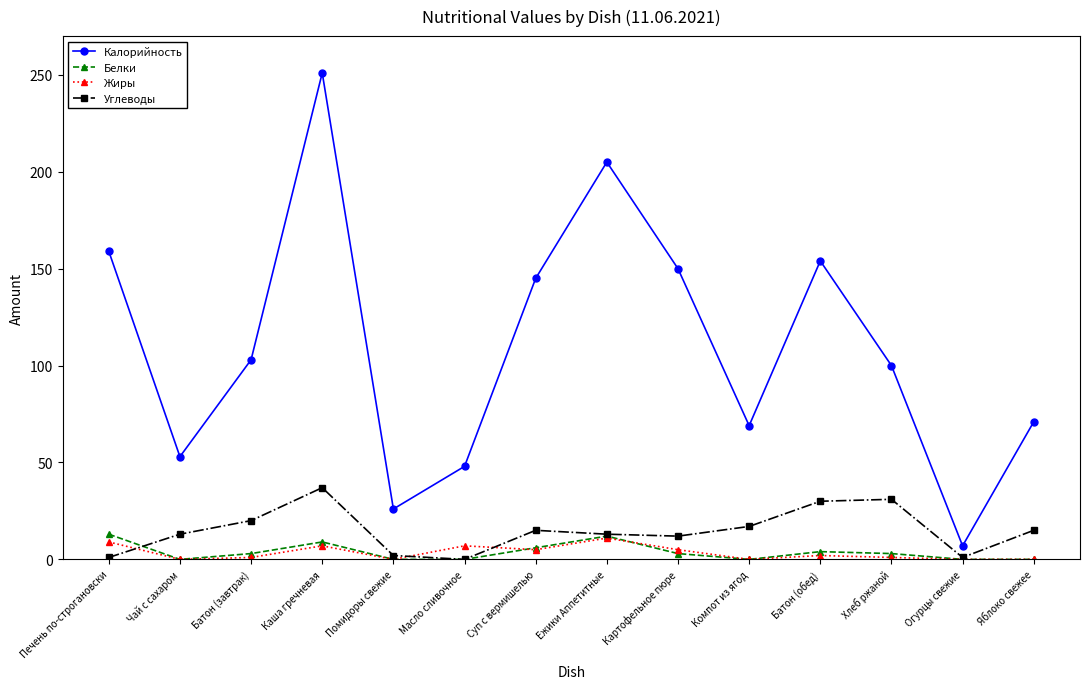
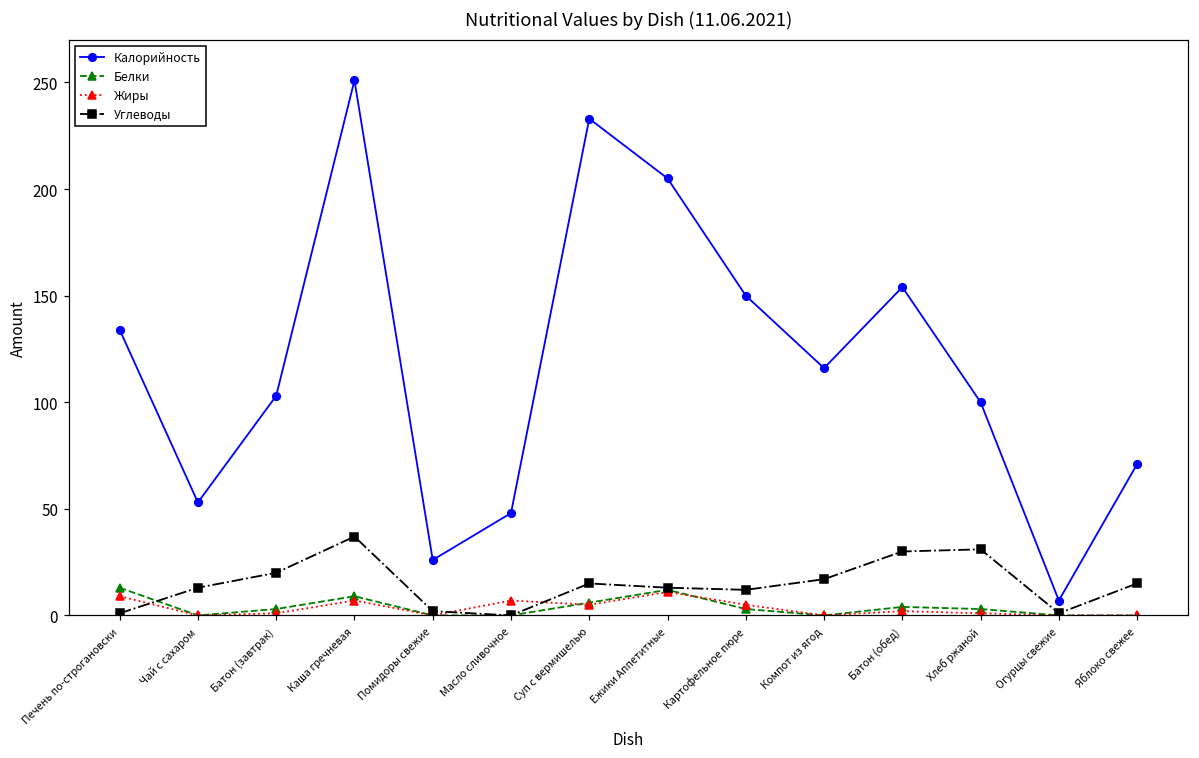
  {
    "Калорийность": {
-     "Печень по-строгановски": 159,
+     "Печень по-строгановски": 134,
      "Чай с сахаром": 53,
      "Батон (завтрак)": 103,
      "Каша гречневая": 251,
      "Помидоры свежие": 26,
      "Масло сливочное": 48,
-     "Суп с вермишелью": 145,
+     "Суп с вермишелью": 233,
      "Ежики Аппетитные": 205,
      "Картофельное пюре": 150,
-     "Компот из ягод": 69,
+     "Компот из ягод": 116,
      "Батон (обед)": 154,
      "Хлеб ржаной": 100,
      "Огурцы свежие": 7,
      "Яблоко свежее": 71
    },
    "Белки": {
      "Печень по-строгановски": 13,
      "Батон (завтрак)": 3,
      "Каша гречневая": 9,
      "Картофельное пюре": 3,
      "Батон (обед)": 4,
      "Хлеб ржаной": 3
    },
    "Жиры": {
      "Печень по-строгановски": 9,
      "Батон (завтрак)": 1,
      "Каша гречневая": 7,
      "Масло сливочное": 7,
      "Картофельное пюре": 5,
      "Батон (обед)": 2,
      "Хлеб ржаной": 1
    },
    "Углеводы": {
      "Печень по-строгановски": 1,
      "Чай с сахаром": 13,
      "Батон (завтрак)": 20,
      "Каша гречневая": 37,
      "Помидоры свежие": 2,
      "Суп с вермишелью": 15,
      "Картофельное пюре": 12,
      "Компот из ягод": 17,
      "Батон (обед)": 30,
      "Хлеб ржаной": 31,
      "Яблоко свежее": 15
    }
  }
